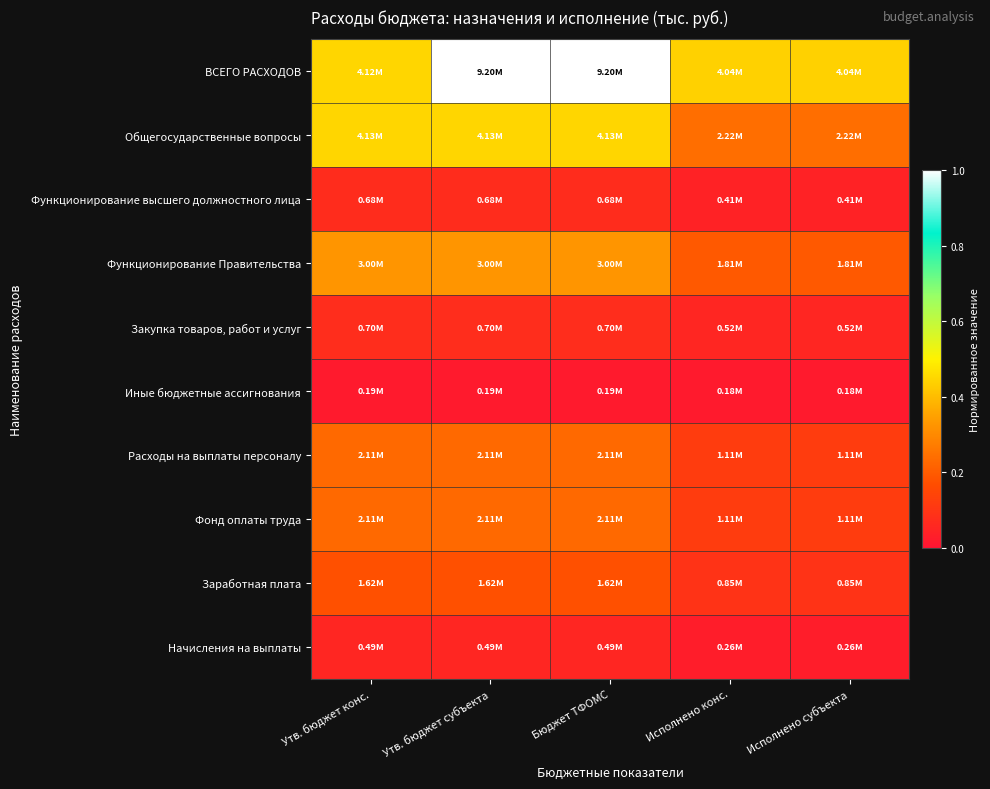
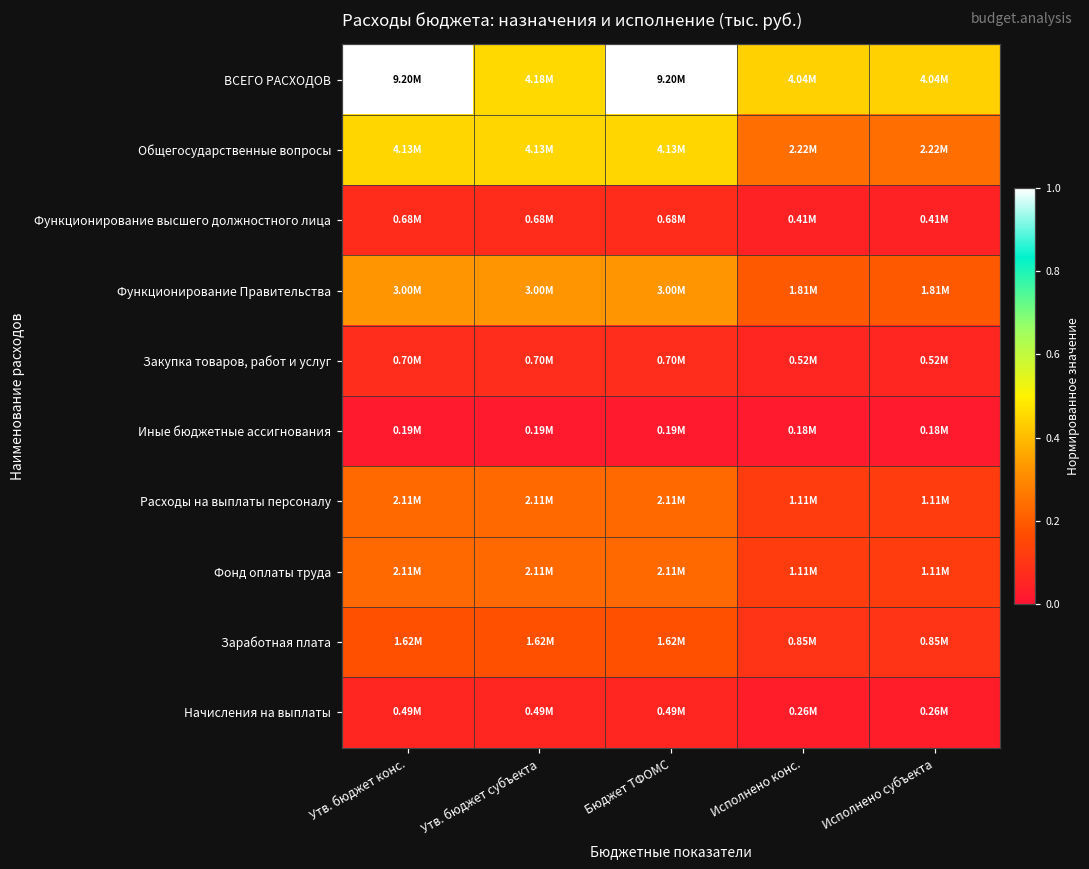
  {
    "ВСЕГО РАСХОДОВ": {
-     "Утв. бюджет конс.": "4.12M",
-     "Утв. бюджет субъекта": "9.20M",
+     "Утв. бюджет конс.": "9.20M",
+     "Утв. бюджет субъекта": "4.18M",
      "Бюджет ТФОМС": "9.20M",
      "Исполнено конс.": "4.04M",
      "Исполнено субъекта": "4.04M"
    },
    "Общегосударственные вопросы": {
      "Утв. бюджет конс.": "4.13M",
      "Утв. бюджет субъекта": "4.13M",
      "Бюджет ТФОМС": "4.13M",
      "Исполнено конс.": "2.22M",
      "Исполнено субъекта": "2.22M"
    },
    "Функционирование высшего должностного лица": {
      "Утв. бюджет конс.": "0.68M",
      "Утв. бюджет субъекта": "0.68M",
      "Бюджет ТФОМС": "0.68M",
      "Исполнено конс.": "0.41M",
      "Исполнено субъекта": "0.41M"
    },
    "Функционирование Правительства": {
      "Утв. бюджет конс.": "3.00M",
      "Утв. бюджет субъекта": "3.00M",
      "Бюджет ТФОМС": "3.00M",
      "Исполнено конс.": "1.81M",
      "Исполнено субъекта": "1.81M"
    },
    "Закупка товаров, работ и услуг": {
      "Утв. бюджет конс.": "0.70M",
      "Утв. бюджет субъекта": "0.70M",
      "Бюджет ТФОМС": "0.70M",
      "Исполнено конс.": "0.52M",
      "Исполнено субъекта": "0.52M"
    },
    "Иные бюджетные ассигнования": {
      "Утв. бюджет конс.": "0.19M",
      "Утв. бюджет субъекта": "0.19M",
      "Бюджет ТФОМС": "0.19M",
      "Исполнено конс.": "0.18M",
      "Исполнено субъекта": "0.18M"
    },
    "Расходы на выплаты персоналу": {
      "Утв. бюджет конс.": "2.11M",
      "Утв. бюджет субъекта": "2.11M",
      "Бюджет ТФОМС": "2.11M",
      "Исполнено конс.": "1.11M",
      "Исполнено субъекта": "1.11M"
    },
    "Фонд оплаты труда": {
      "Утв. бюджет конс.": "2.11M",
      "Утв. бюджет субъекта": "2.11M",
      "Бюджет ТФОМС": "2.11M",
      "Исполнено конс.": "1.11M",
      "Исполнено субъекта": "1.11M"
    },
    "Заработная плата": {
      "Утв. бюджет конс.": "1.62M",
      "Утв. бюджет субъекта": "1.62M",
      "Бюджет ТФОМС": "1.62M",
      "Исполнено конс.": "0.85M",
      "Исполнено субъекта": "0.85M"
    },
    "Начисления на выплаты": {
      "Утв. бюджет конс.": "0.49M",
      "Утв. бюджет субъекта": "0.49M",
      "Бюджет ТФОМС": "0.49M",
      "Исполнено конс.": "0.26M",
      "Исполнено субъекта": "0.26M"
    }
  }
